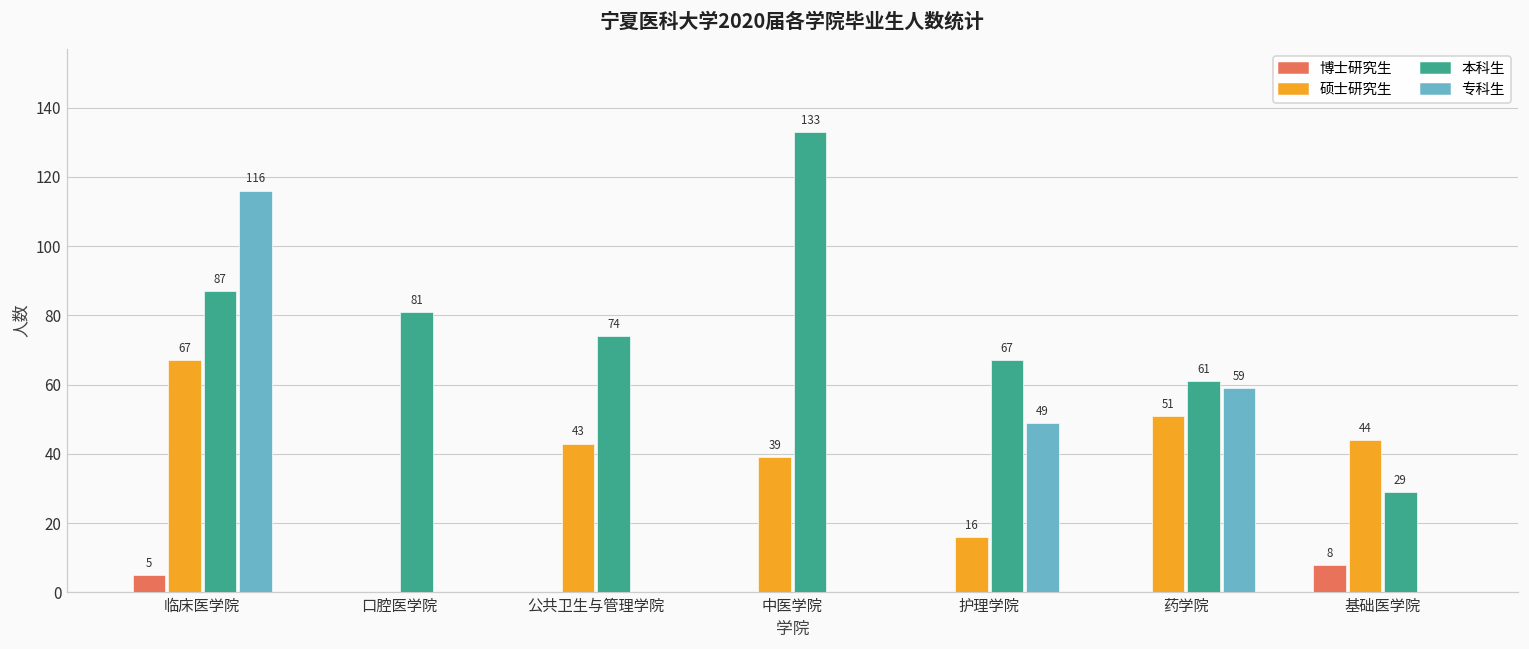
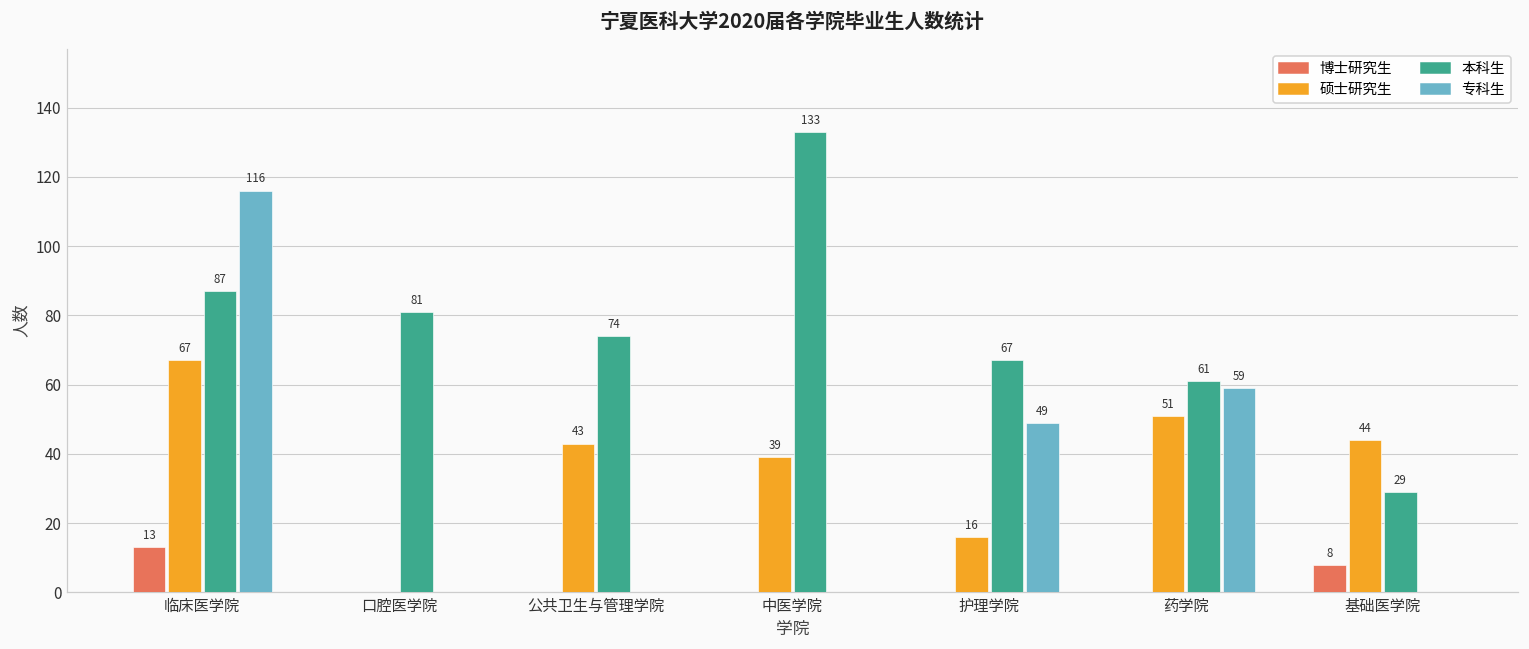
  {
    "博士研究生": {
-     "临床医学院": 5,
+     "临床医学院": 13,
      "基础医学院": 8
    },
    "硕士研究生": {
      "临床医学院": 67,
      "公共卫生与管理学院": 43,
      "中医学院": 39,
      "护理学院": 16,
      "药学院": 51,
      "基础医学院": 44
    },
    "本科生": {
      "临床医学院": 87,
      "口腔医学院": 81,
      "公共卫生与管理学院": 74,
      "中医学院": 133,
      "护理学院": 67,
      "药学院": 61,
      "基础医学院": 29
    },
    "专科生": {
      "临床医学院": 116,
      "护理学院": 49,
      "药学院": 59
    }
  }
